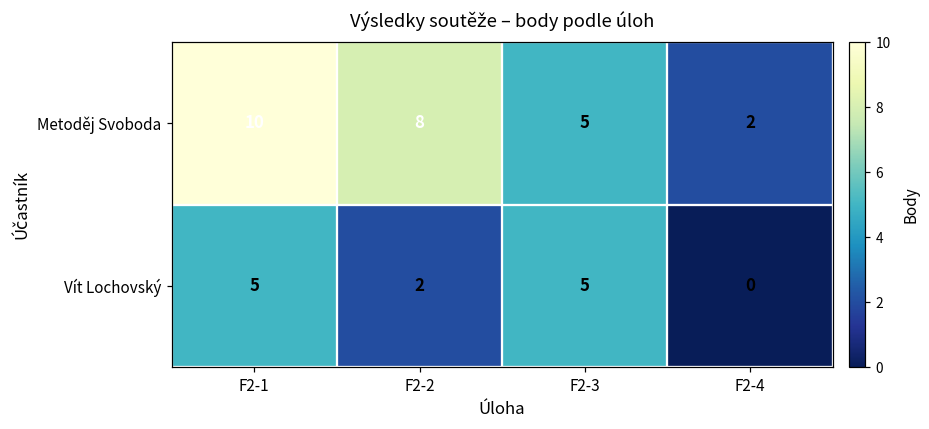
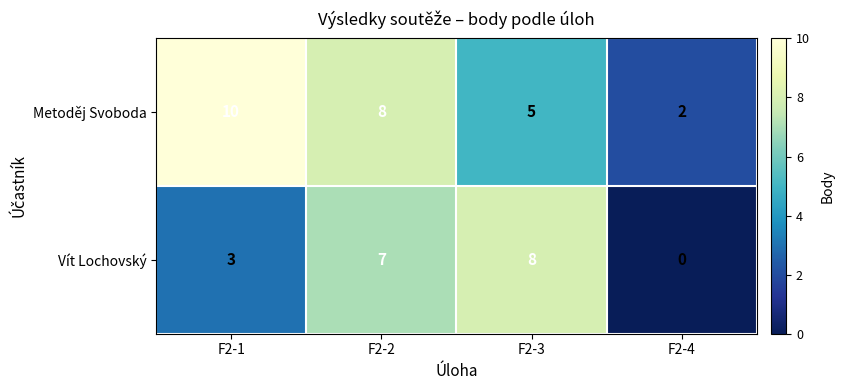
  {
    "Metoděj Svoboda": {
      "F2-2": 8,
      "F2-3": 5,
      "F2-4": 2
    },
    "Vít Lochovský": {
-     "F2-1": 5,
-     "F2-2": 2,
-     "F2-3": 5,
+     "F2-1": 3,
+     "F2-2": 7,
+     "F2-3": 8,
      "F2-4": 0
    }
  }
